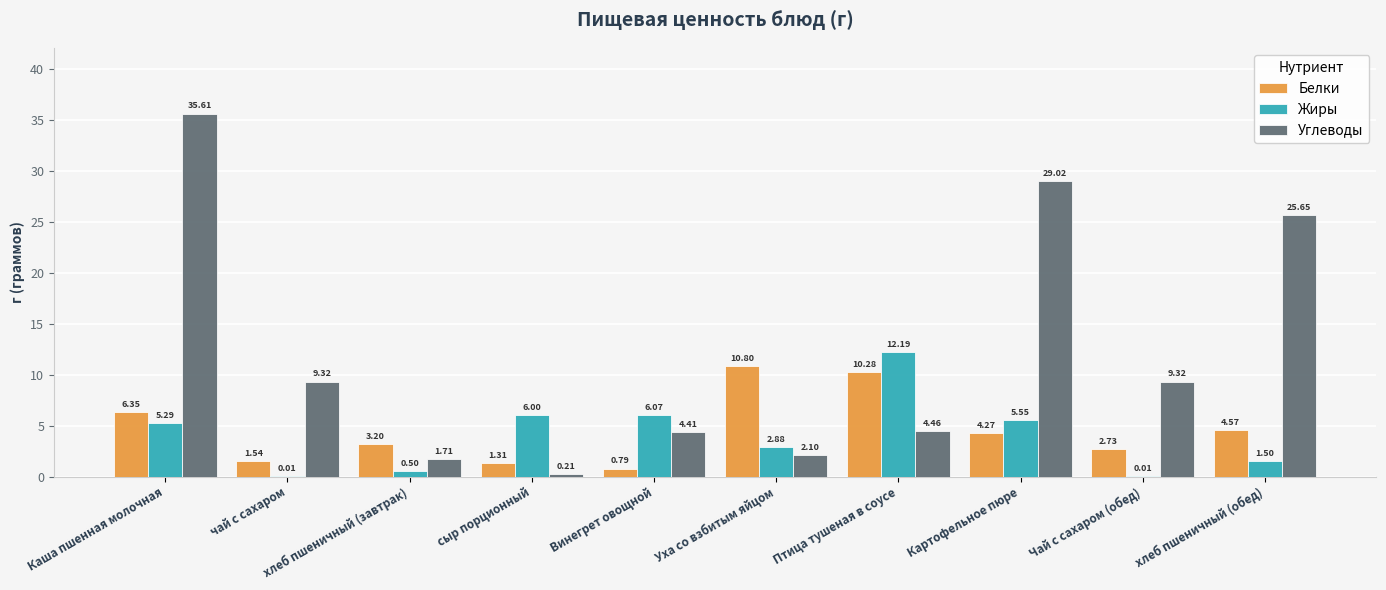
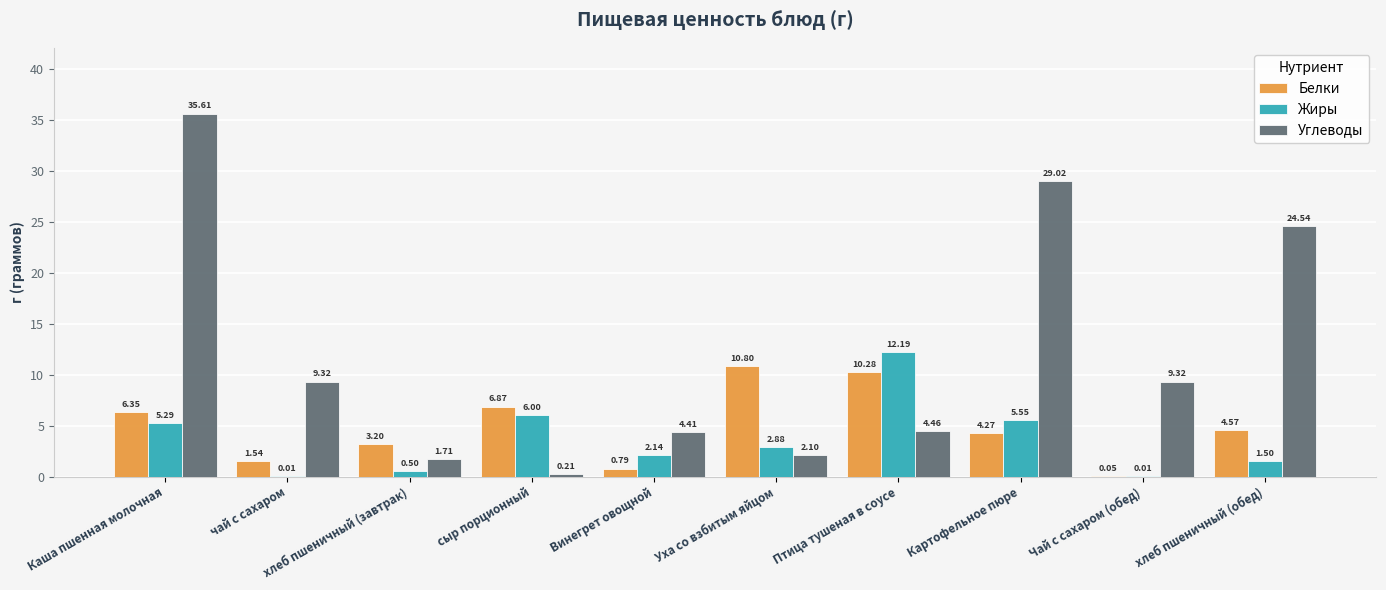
  {
    "Белки": {
      "Каша пшенная молочная": 6.35,
      "чай с сахаром": 1.54,
      "хлеб пшеничный (завтрак)": 3.20,
-     "сыр порционный": 1.31,
+     "сыр порционный": 6.87,
      "Винегрет овощной": 0.79,
      "Уха со взбитым яйцом": 10.80,
      "Птица тушеная в соусе": 10.28,
      "Картофельное пюре": 4.27,
-     "Чай с сахаром (обед)": 2.73,
+     "Чай с сахаром (обед)": 0.05,
      "хлеб пшеничный (обед)": 4.57
    },
    "Жиры": {
      "Каша пшенная молочная": 5.29,
      "чай с сахаром": 0.01,
      "хлеб пшеничный (завтрак)": 0.50,
      "сыр порционный": 6.00,
-     "Винегрет овощной": 6.07,
+     "Винегрет овощной": 2.14,
      "Уха со взбитым яйцом": 2.88,
      "Птица тушеная в соусе": 12.19,
      "Картофельное пюре": 5.55,
      "Чай с сахаром (обед)": 0.01,
      "хлеб пшеничный (обед)": 1.50
    },
    "Углеводы": {
      "Каша пшенная молочная": 35.61,
      "чай с сахаром": 9.32,
      "хлеб пшеничный (завтрак)": 1.71,
      "сыр порционный": 0.21,
      "Винегрет овощной": 4.41,
      "Уха со взбитым яйцом": 2.10,
      "Птица тушеная в соусе": 4.46,
      "Картофельное пюре": 29.02,
      "Чай с сахаром (обед)": 9.32,
-     "хлеб пшеничный (обед)": 25.65
+     "хлеб пшеничный (обед)": 24.54
    }
  }
